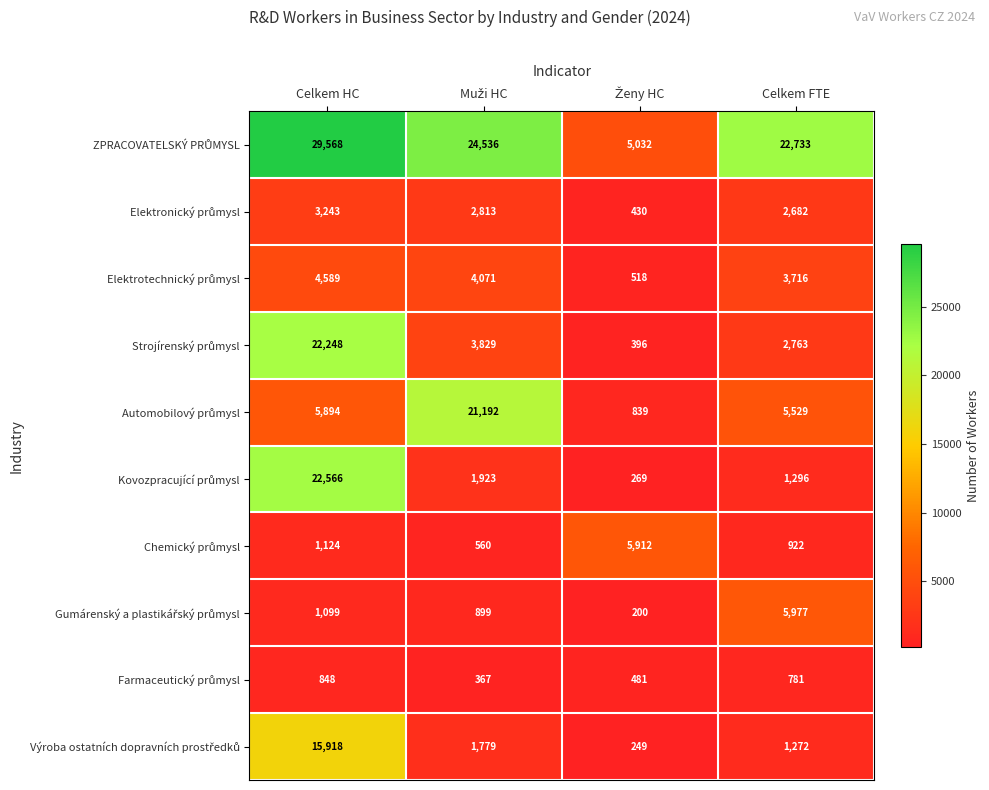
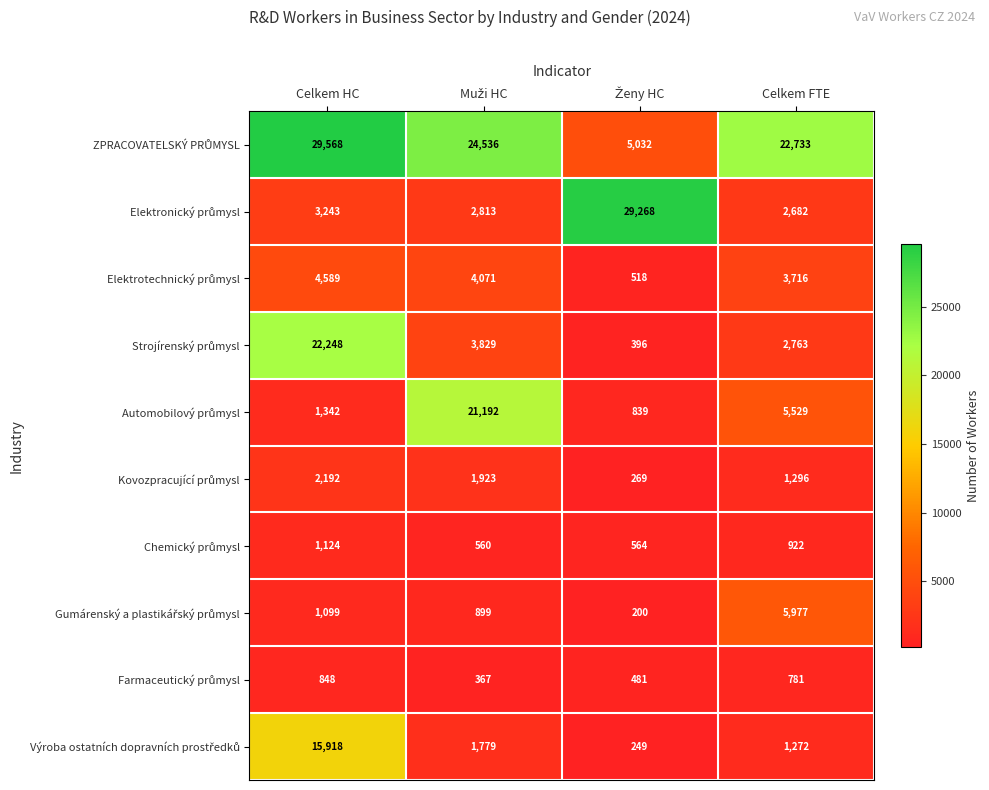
  {
    "ZPRACOVATELSKÝ PRŮMYSL": {
      "Celkem HC": "29,568",
      "Muži HC": "24,536",
      "Ženy HC": "5,032",
      "Celkem FTE": "22,733"
    },
    "Elektronický průmysl": {
      "Celkem HC": "3,243",
      "Muži HC": "2,813",
-     "Ženy HC": "430",
+     "Ženy HC": "29,268",
      "Celkem FTE": "2,682"
    },
    "Elektrotechnický průmysl": {
      "Celkem HC": "4,589",
      "Muži HC": "4,071",
      "Ženy HC": "518",
      "Celkem FTE": "3,716"
    },
    "Strojírenský průmysl": {
      "Celkem HC": "22,248",
      "Muži HC": "3,829",
      "Ženy HC": "396",
      "Celkem FTE": "2,763"
    },
    "Automobilový průmysl": {
-     "Celkem HC": "5,894",
+     "Celkem HC": "1,342",
      "Muži HC": "21,192",
      "Ženy HC": "839",
      "Celkem FTE": "5,529"
    },
    "Kovozpracující průmysl": {
-     "Celkem HC": "22,566",
+     "Celkem HC": "2,192",
      "Muži HC": "1,923",
      "Ženy HC": "269",
      "Celkem FTE": "1,296"
    },
    "Chemický průmysl": {
      "Celkem HC": "1,124",
      "Muži HC": "560",
-     "Ženy HC": "5,912",
+     "Ženy HC": "564",
      "Celkem FTE": "922"
    },
    "Gumárenský a plastikářský průmysl": {
      "Celkem HC": "1,099",
      "Muži HC": "899",
      "Ženy HC": "200",
      "Celkem FTE": "5,977"
    },
    "Farmaceutický průmysl": {
      "Celkem HC": "848",
      "Muži HC": "367",
      "Ženy HC": "481",
      "Celkem FTE": "781"
    },
    "Výroba ostatních dopravních prostředků": {
      "Celkem HC": "15,918",
      "Muži HC": "1,779",
      "Ženy HC": "249",
      "Celkem FTE": "1,272"
    }
  }
